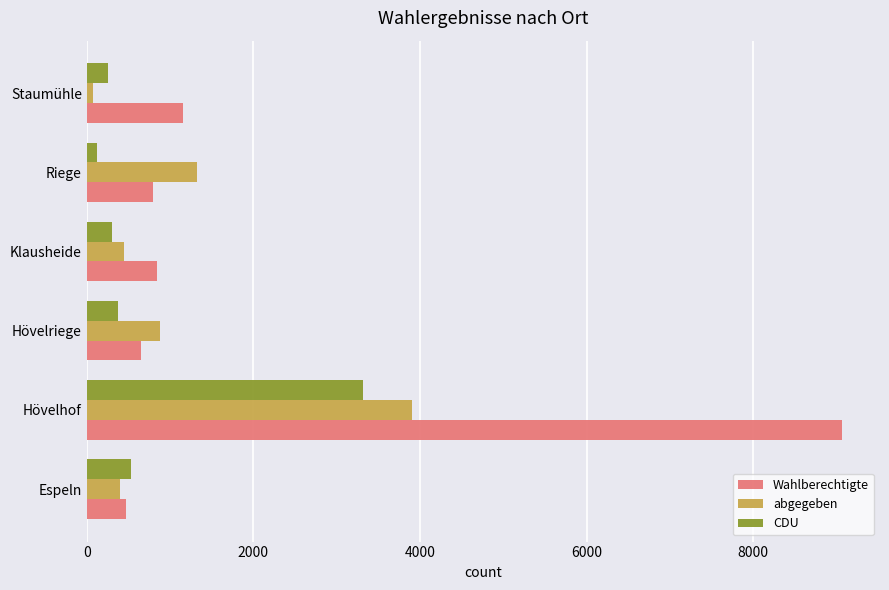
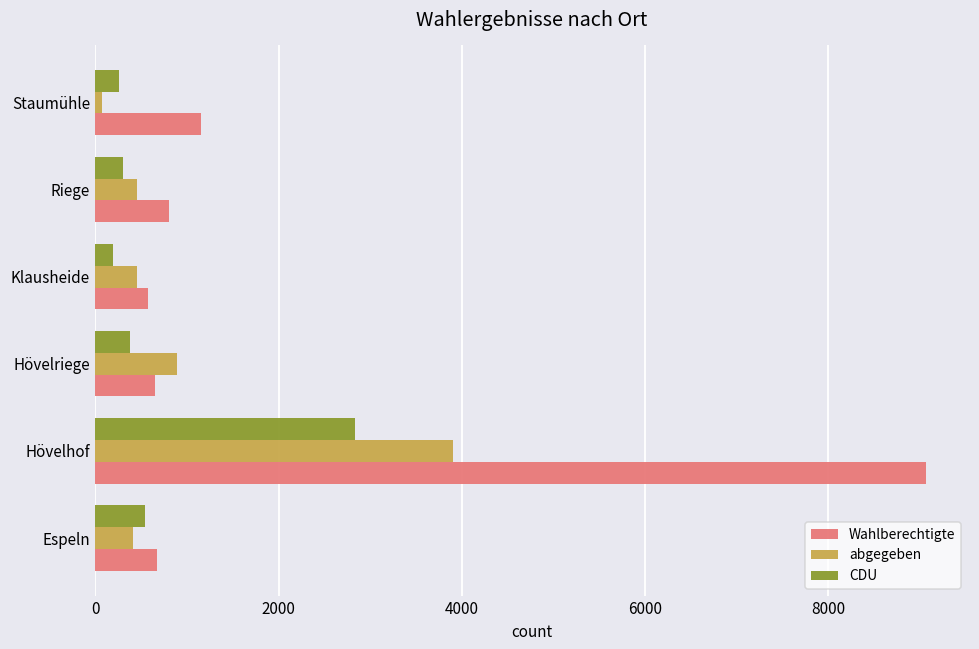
  {
    "Wahlberechtigte": {
      "Staumühle": 1200,
      "Riege": 800,
-     "Klausheide": 800,
+     "Klausheide": 600,
      "Hövelriege": 600,
      "Hövelhof": 9100,
-     "Espeln": 500
+     "Espeln": 700
    },
    "abgegeben": {
      "Staumühle": 100,
-     "Riege": 1300,
+     "Riege": 500,
      "Klausheide": 500,
      "Hövelriege": 900,
      "Hövelhof": 3900,
      "Espeln": 400
    },
    "CDU": {
      "Staumühle": 300,
-     "Riege": 100,
-     "Klausheide": 300,
+     "Riege": 300,
+     "Klausheide": 200,
      "Hövelriege": 400,
-     "Hövelhof": 3300,
+     "Hövelhof": 2800,
      "Espeln": 500
    }
  }
